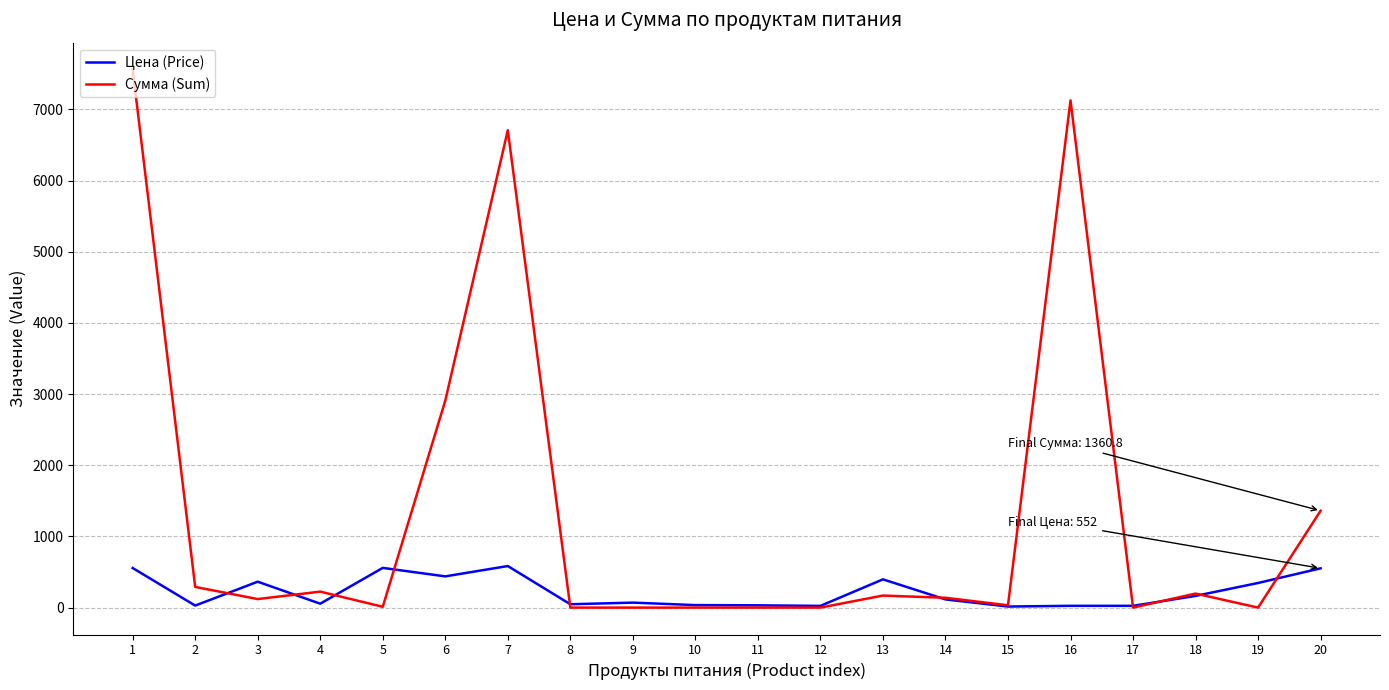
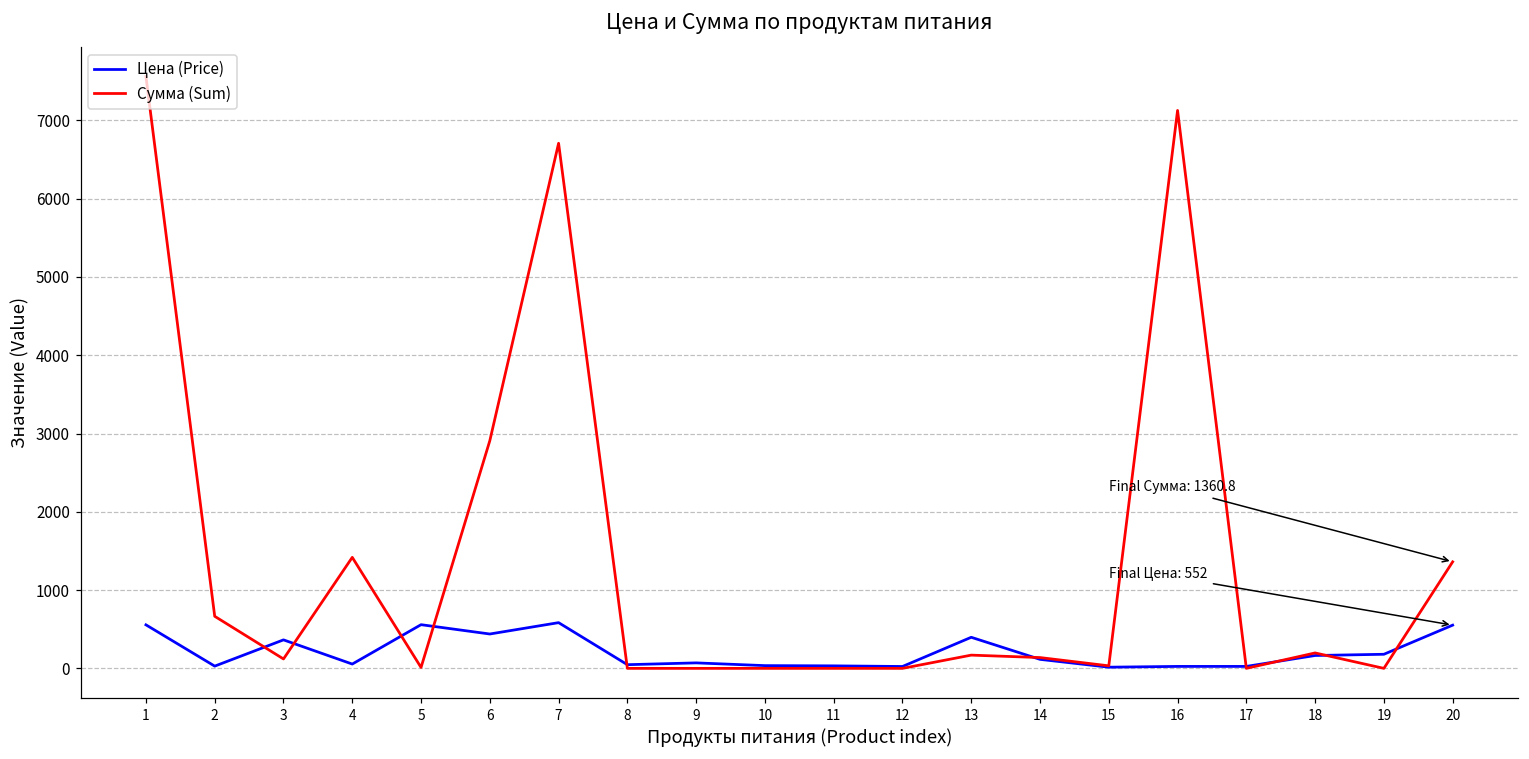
  {
    "Цена (Price)": {
      "1": 600,
      "2": 0,
      "3": 400,
      "4": 100,
      "5": 600,
      "6": 400,
      "7": 600,
      "8": 0,
      "9": 100,
      "13": 400,
      "16": 0,
-     "19": 300
+     "19": 200
    },
    "Сумма (Sum)": {
-     "2": 300,
+     "2": 700,
      "3": 100,
-     "4": 200,
+     "4": 1400,
      "5": 0,
      "6": 2900,
      "7": 6700,
      "8": 0,
      "9": 0,
      "13": 200,
      "16": 7100,
      "19": 0
    }
  }
